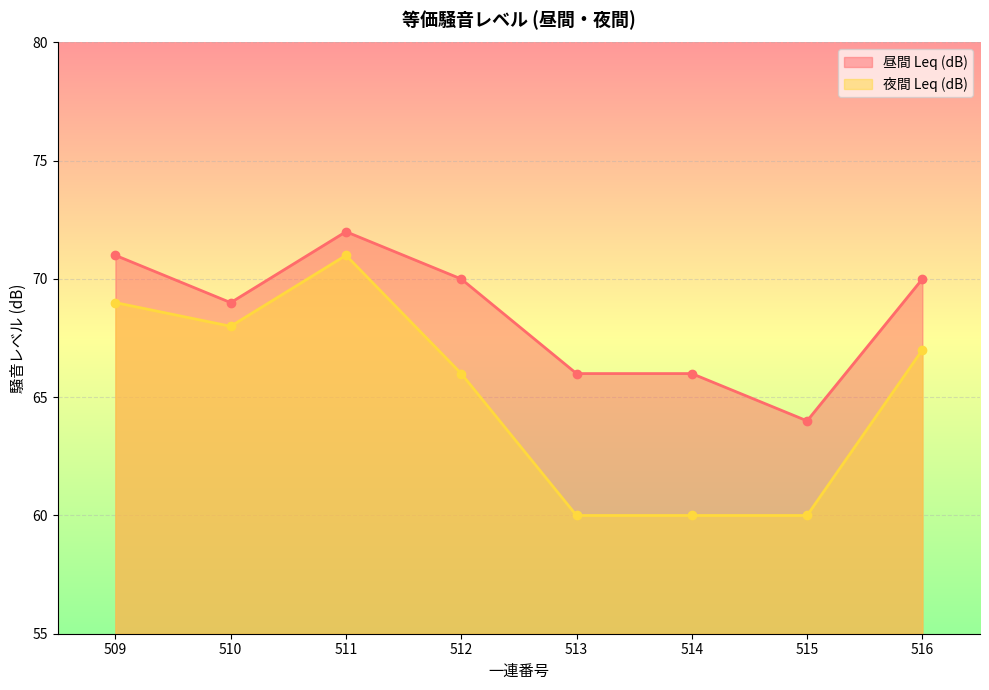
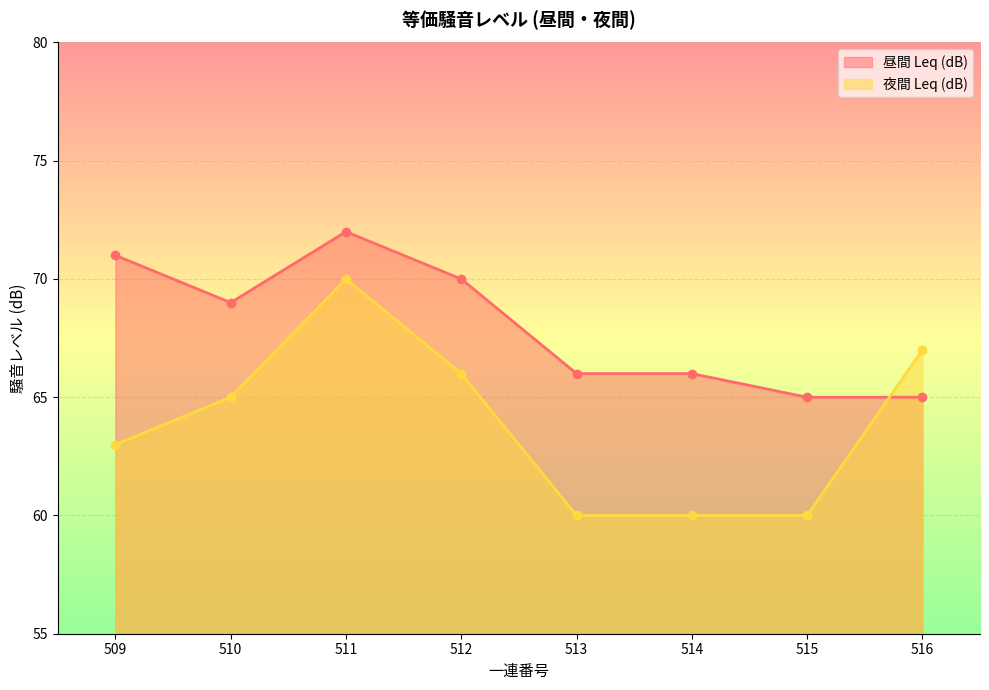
  {
    "昼間 Leq (dB)": {
      "509": 71,
      "510": 69,
      "511": 72,
      "512": 70,
      "513": 66,
      "514": 66,
-     "515": 64,
-     "516": 70
+     "515": 65,
+     "516": 65
    },
    "夜間 Leq (dB)": {
-     "509": 69,
-     "510": 68,
-     "511": 71,
+     "509": 63,
+     "510": 65,
+     "511": 70,
      "512": 66,
      "513": 60,
      "514": 60,
      "515": 60,
      "516": 67
    }
  }
